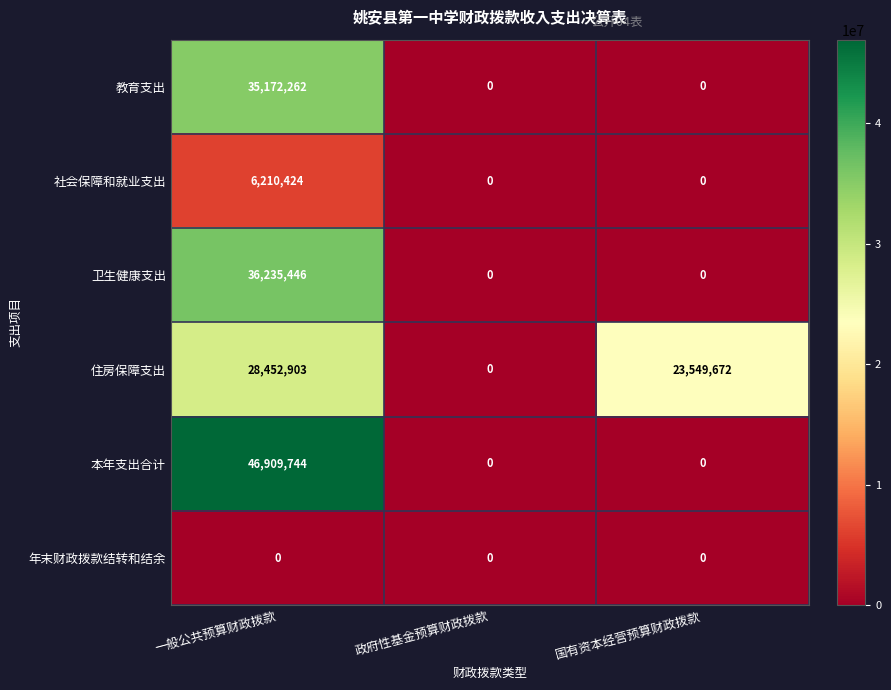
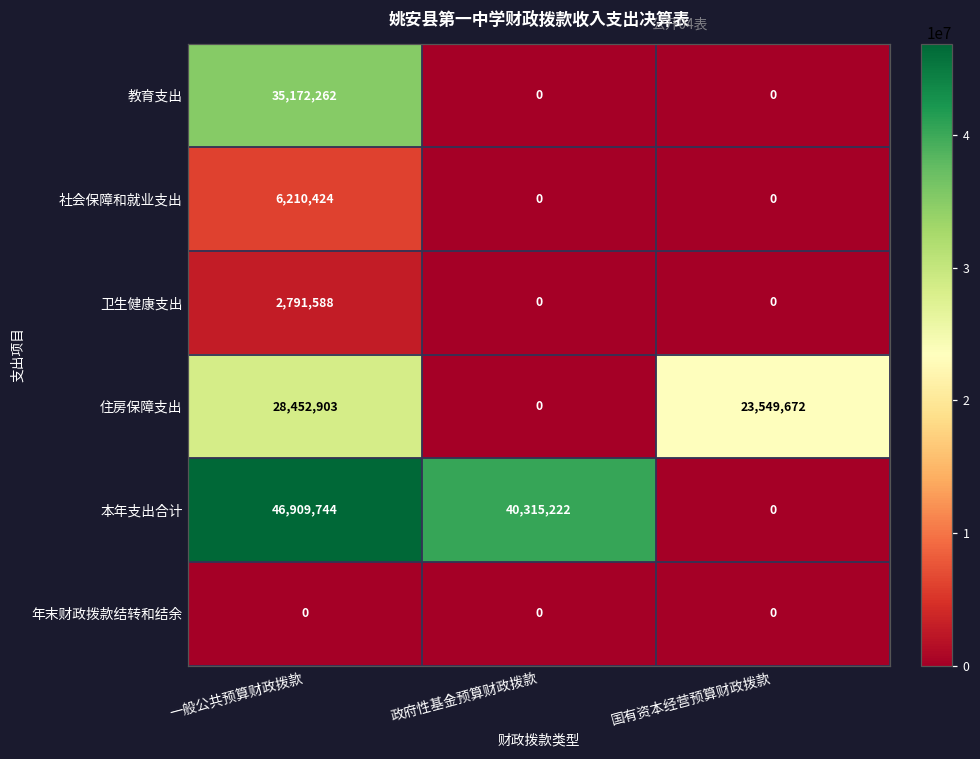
  {
    "教育支出": {
      "一般公共预算财政拨款": "35,172,262",
      "政府性基金预算财政拨款": "0",
      "国有资本经营预算财政拨款": "0"
    },
    "社会保障和就业支出": {
      "一般公共预算财政拨款": "6,210,424",
      "政府性基金预算财政拨款": "0",
      "国有资本经营预算财政拨款": "0"
    },
    "卫生健康支出": {
-     "一般公共预算财政拨款": "36,235,446",
+     "一般公共预算财政拨款": "2,791,588",
      "政府性基金预算财政拨款": "0",
      "国有资本经营预算财政拨款": "0"
    },
    "住房保障支出": {
      "一般公共预算财政拨款": "28,452,903",
      "政府性基金预算财政拨款": "0",
      "国有资本经营预算财政拨款": "23,549,672"
    },
    "本年支出合计": {
      "一般公共预算财政拨款": "46,909,744",
-     "政府性基金预算财政拨款": "0",
+     "政府性基金预算财政拨款": "40,315,222",
      "国有资本经营预算财政拨款": "0"
    },
    "年末财政拨款结转和结余": {
      "一般公共预算财政拨款": "0",
      "政府性基金预算财政拨款": "0",
      "国有资本经营预算财政拨款": "0"
    }
  }
